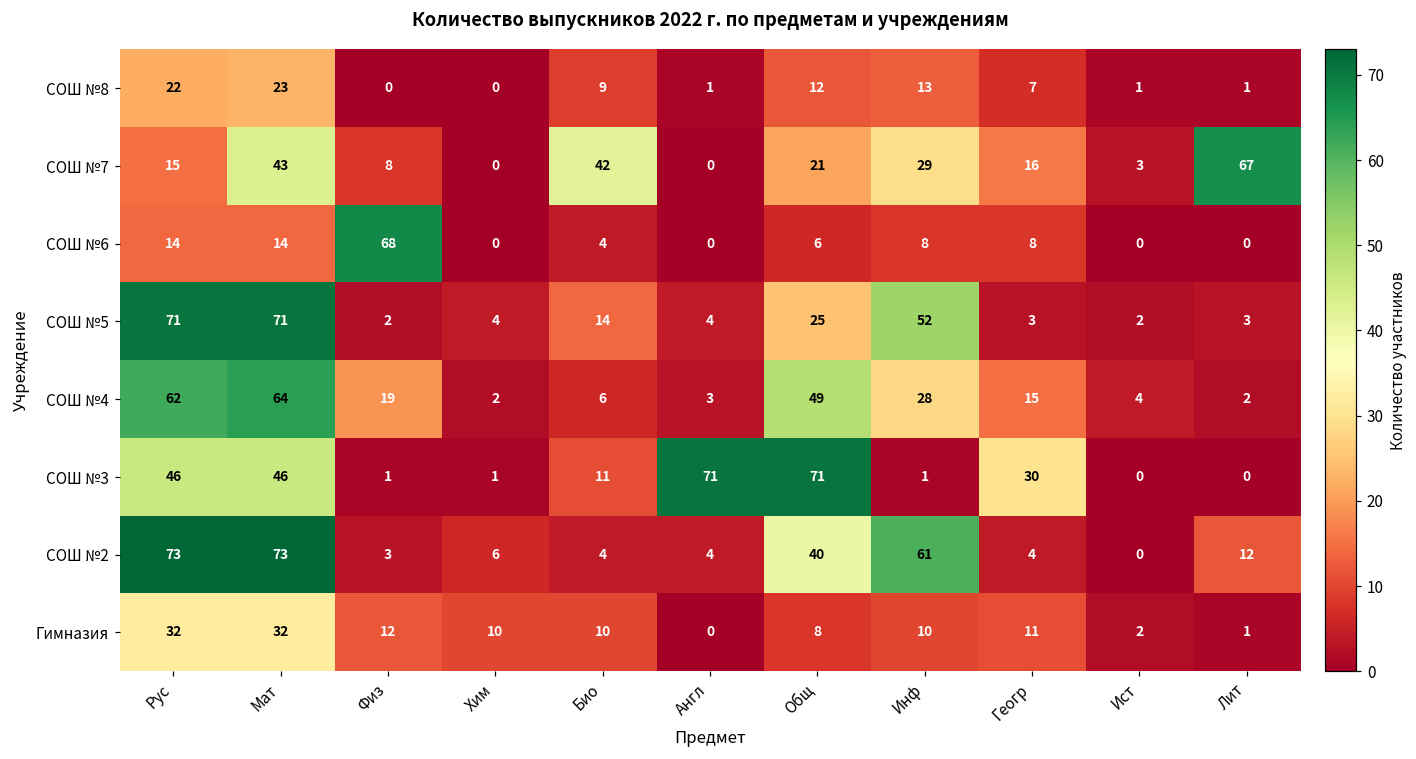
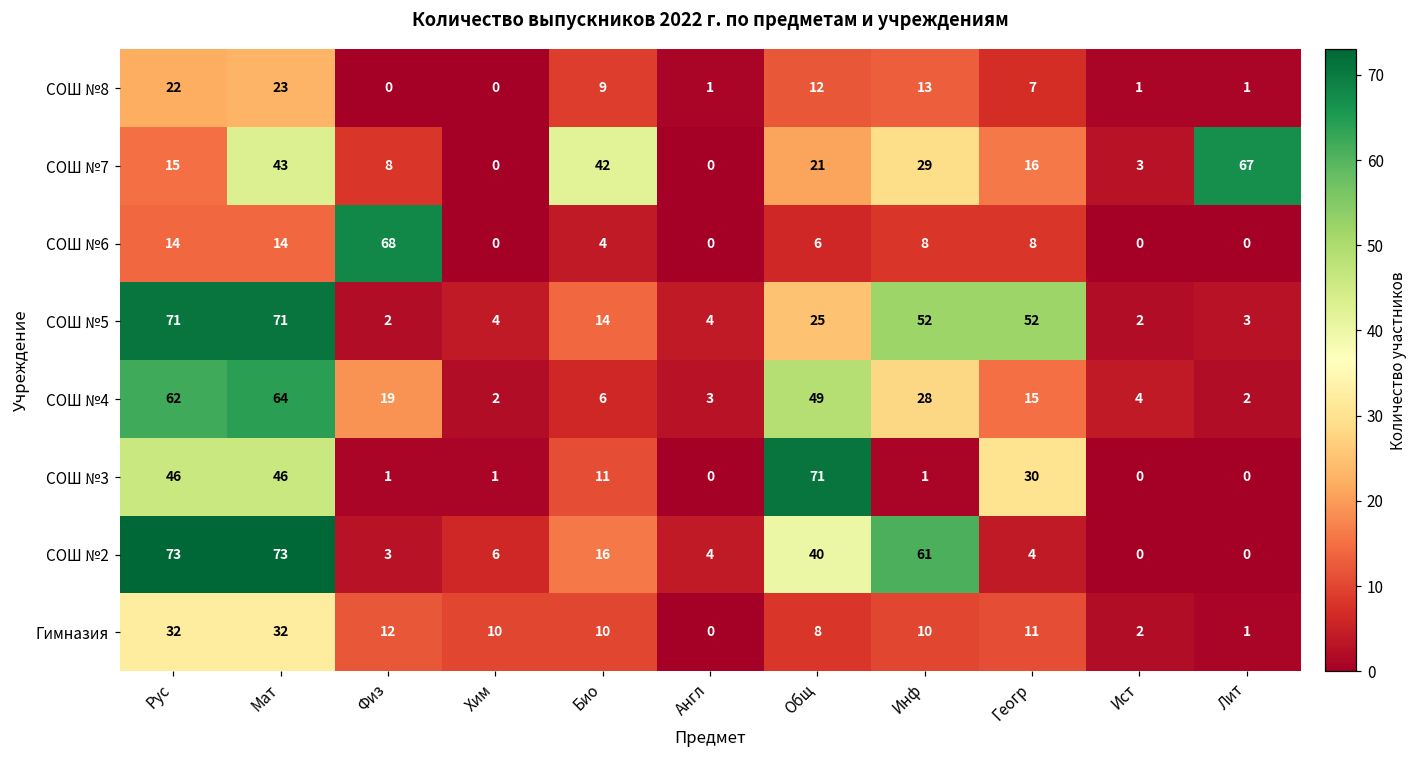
  {
    "СОШ №8": {
      "Рус": 22,
      "Мат": 23,
      "Физ": 0,
      "Хим": 0,
      "Био": 9,
      "Англ": 1,
      "Общ": 12,
      "Инф": 13,
      "Геогр": 7,
      "Ист": 1,
      "Лит": 1
    },
    "СОШ №7": {
      "Рус": 15,
      "Мат": 43,
      "Физ": 8,
      "Хим": 0,
      "Био": 42,
      "Англ": 0,
      "Общ": 21,
      "Инф": 29,
      "Геогр": 16,
      "Ист": 3,
      "Лит": 67
    },
    "СОШ №6": {
      "Рус": 14,
      "Мат": 14,
      "Физ": 68,
      "Хим": 0,
      "Био": 4,
      "Англ": 0,
      "Общ": 6,
      "Инф": 8,
      "Геогр": 8,
      "Ист": 0,
      "Лит": 0
    },
    "СОШ №5": {
      "Рус": 71,
      "Мат": 71,
      "Физ": 2,
      "Хим": 4,
      "Био": 14,
      "Англ": 4,
      "Общ": 25,
      "Инф": 52,
-     "Геогр": 3,
+     "Геогр": 52,
      "Ист": 2,
      "Лит": 3
    },
    "СОШ №4": {
      "Рус": 62,
      "Мат": 64,
      "Физ": 19,
      "Хим": 2,
      "Био": 6,
      "Англ": 3,
      "Общ": 49,
      "Инф": 28,
      "Геогр": 15,
      "Ист": 4,
      "Лит": 2
    },
    "СОШ №3": {
      "Рус": 46,
      "Мат": 46,
      "Физ": 1,
      "Хим": 1,
      "Био": 11,
-     "Англ": 71,
+     "Англ": 0,
      "Общ": 71,
      "Инф": 1,
      "Геогр": 30,
      "Ист": 0,
      "Лит": 0
    },
    "СОШ №2": {
      "Рус": 73,
      "Мат": 73,
      "Физ": 3,
      "Хим": 6,
-     "Био": 4,
+     "Био": 16,
      "Англ": 4,
      "Общ": 40,
      "Инф": 61,
      "Геогр": 4,
      "Ист": 0,
-     "Лит": 12
+     "Лит": 0
    },
    "Гимназия": {
      "Рус": 32,
      "Мат": 32,
      "Физ": 12,
      "Хим": 10,
      "Био": 10,
      "Англ": 0,
      "Общ": 8,
      "Инф": 10,
      "Геогр": 11,
      "Ист": 2,
      "Лит": 1
    }
  }
